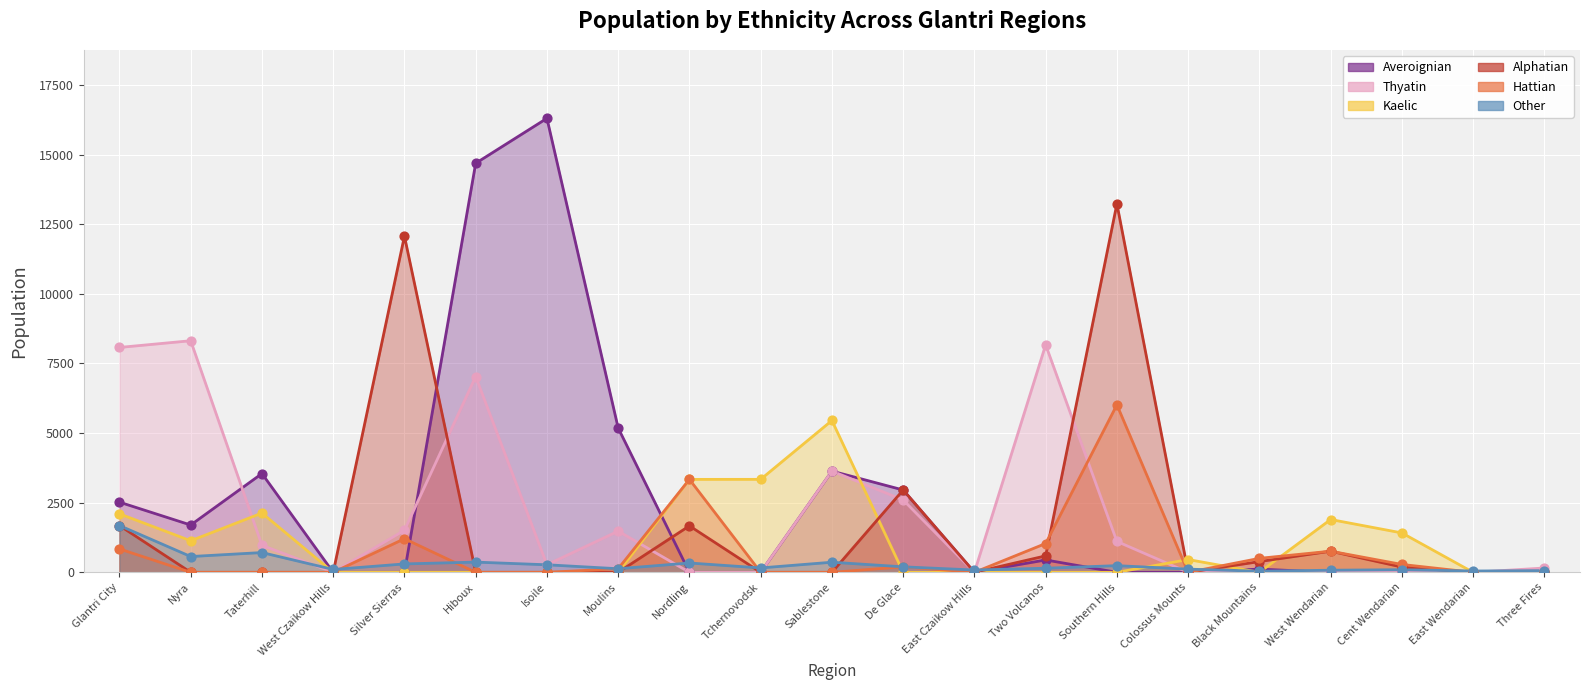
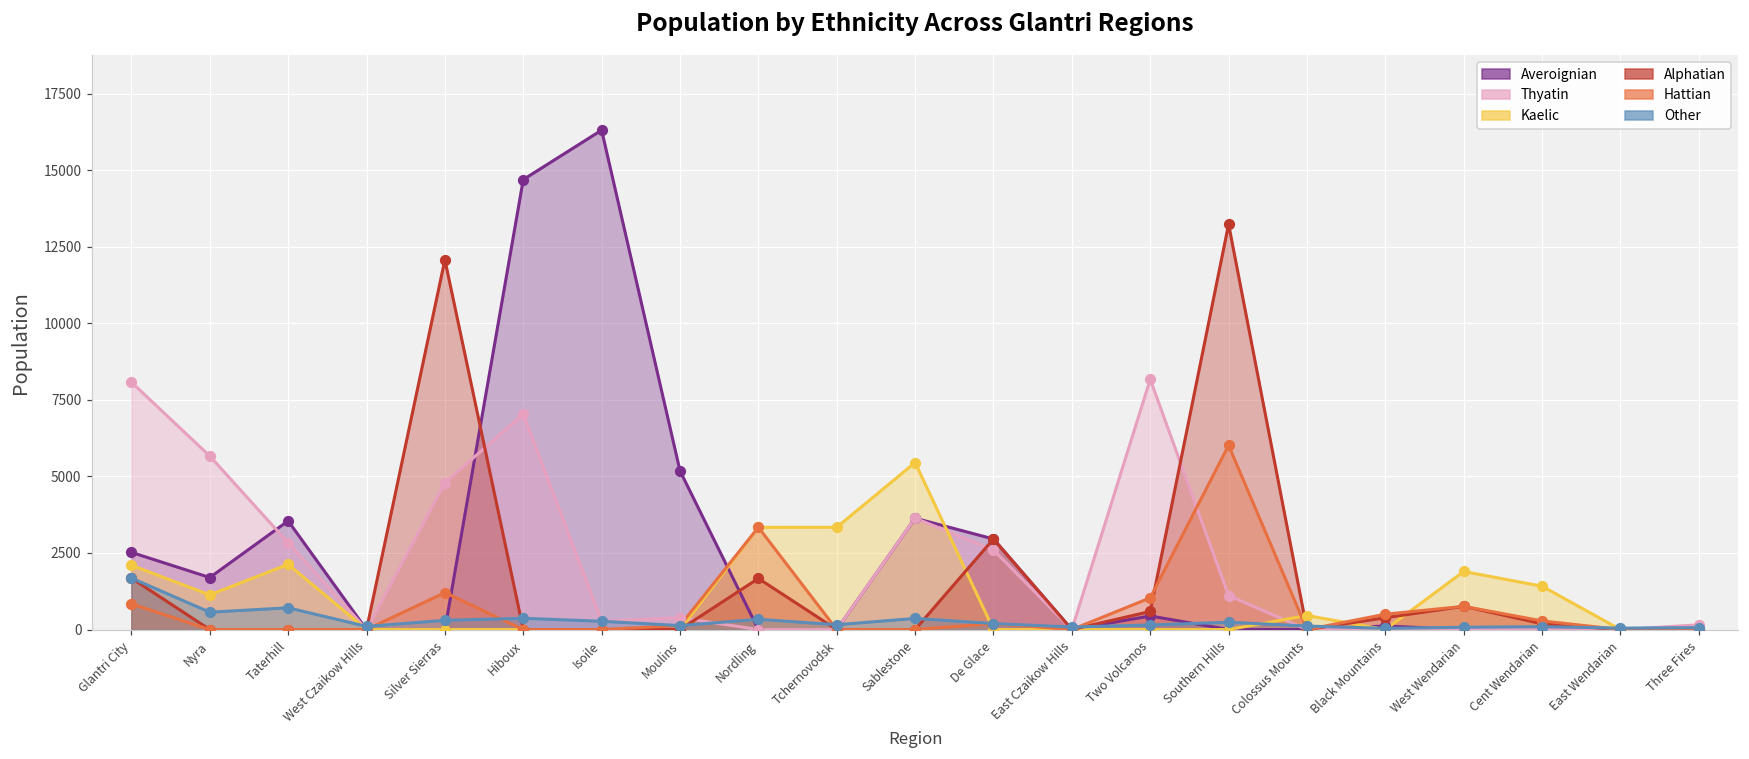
  {
    "Thyatin": {
      "Glantri City": 8100,
-     "Nyra": 8300,
-     "Taterhill": 1000,
-     "Silver Sierras": 1500,
+     "Nyra": 5700,
+     "Taterhill": 2800,
+     "Silver Sierras": 4800,
      "Hiboux": 7000,
-     "Moulins": 1500,
+     "Moulins": 400,
      "De Glace": 2600,
      "Two Volcanos": 8200,
      "Southern Hills": 1100,
      "Three Fires": 200
    }
  }
